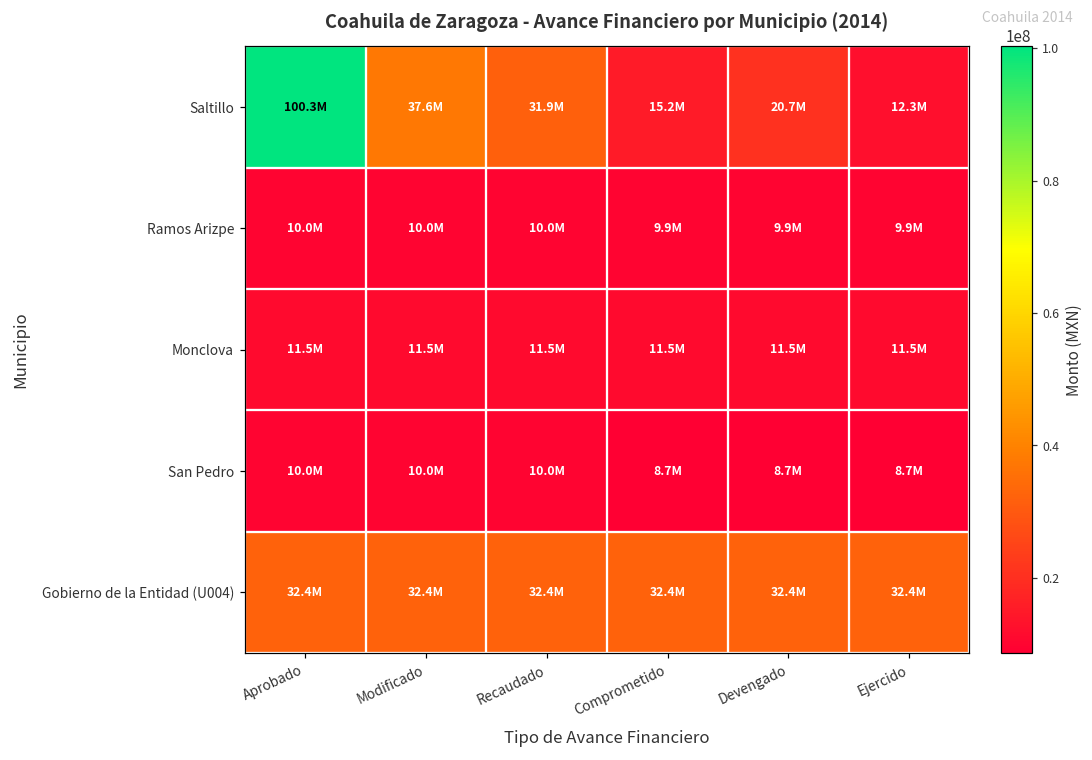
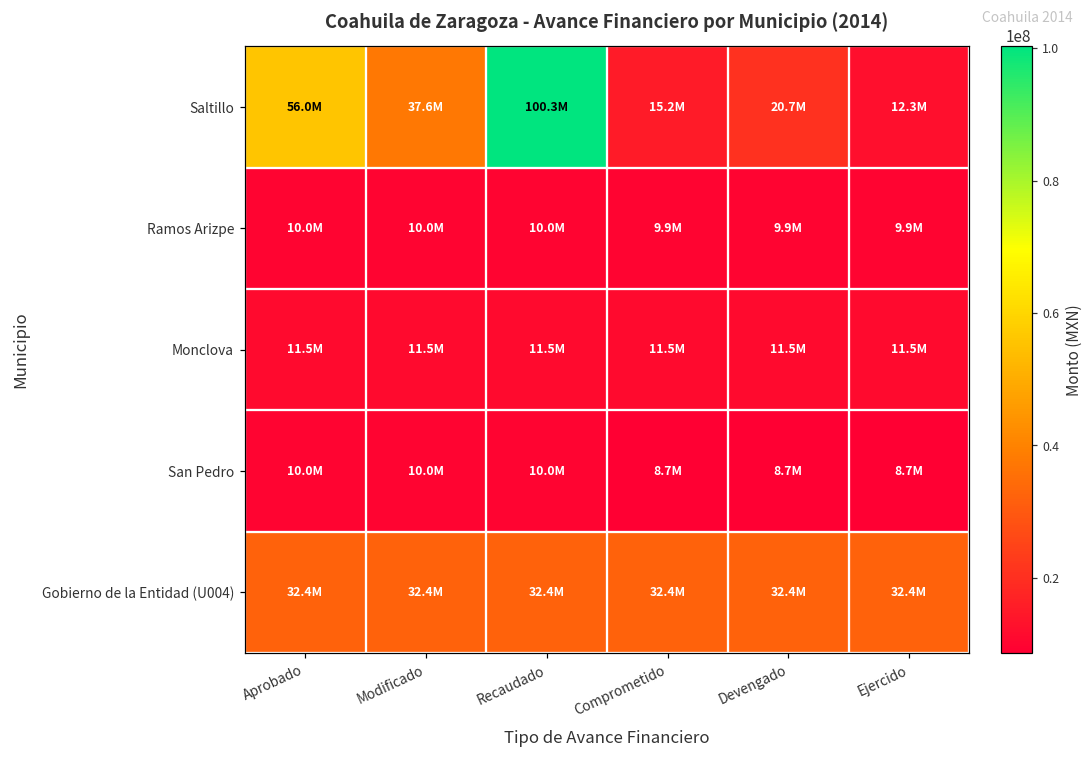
  {
    "Saltillo": {
-     "Aprobado": "100.3M",
+     "Aprobado": "56.0M",
      "Modificado": "37.6M",
-     "Recaudado": "31.9M",
+     "Recaudado": "100.3M",
      "Comprometido": "15.2M",
      "Devengado": "20.7M",
      "Ejercido": "12.3M"
    },
    "Ramos Arizpe": {
      "Aprobado": "10.0M",
      "Modificado": "10.0M",
      "Recaudado": "10.0M",
      "Comprometido": "9.9M",
      "Devengado": "9.9M",
      "Ejercido": "9.9M"
    },
    "Monclova": {
      "Aprobado": "11.5M",
      "Modificado": "11.5M",
      "Recaudado": "11.5M",
      "Comprometido": "11.5M",
      "Devengado": "11.5M",
      "Ejercido": "11.5M"
    },
    "San Pedro": {
      "Aprobado": "10.0M",
      "Modificado": "10.0M",
      "Recaudado": "10.0M",
      "Comprometido": "8.7M",
      "Devengado": "8.7M",
      "Ejercido": "8.7M"
    },
    "Gobierno de la Entidad (U004)": {
      "Aprobado": "32.4M",
      "Modificado": "32.4M",
      "Recaudado": "32.4M",
      "Comprometido": "32.4M",
      "Devengado": "32.4M",
      "Ejercido": "32.4M"
    }
  }
